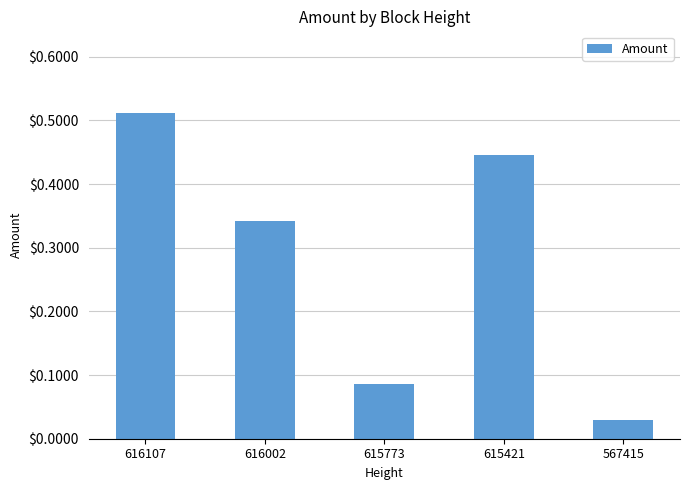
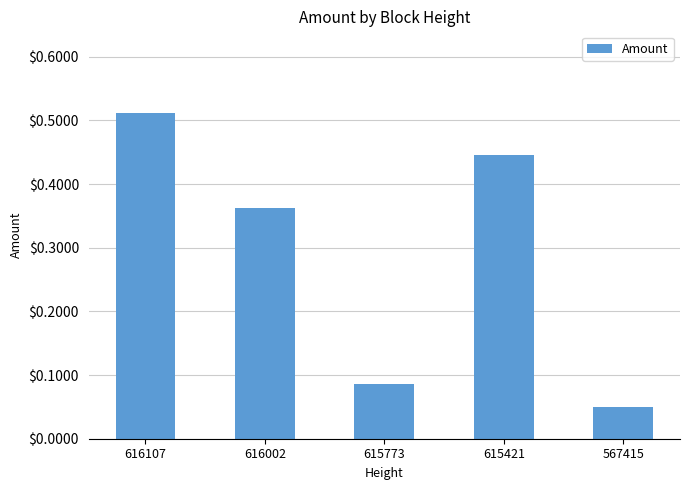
  {
    "616107": "$0.51",
-   "616002": "$0.34",
+   "616002": "$0.36",
    "615773": "$0.09",
    "615421": "$0.45",
-   "567415": "$0.03"
+   "567415": "$0.05"
  }
